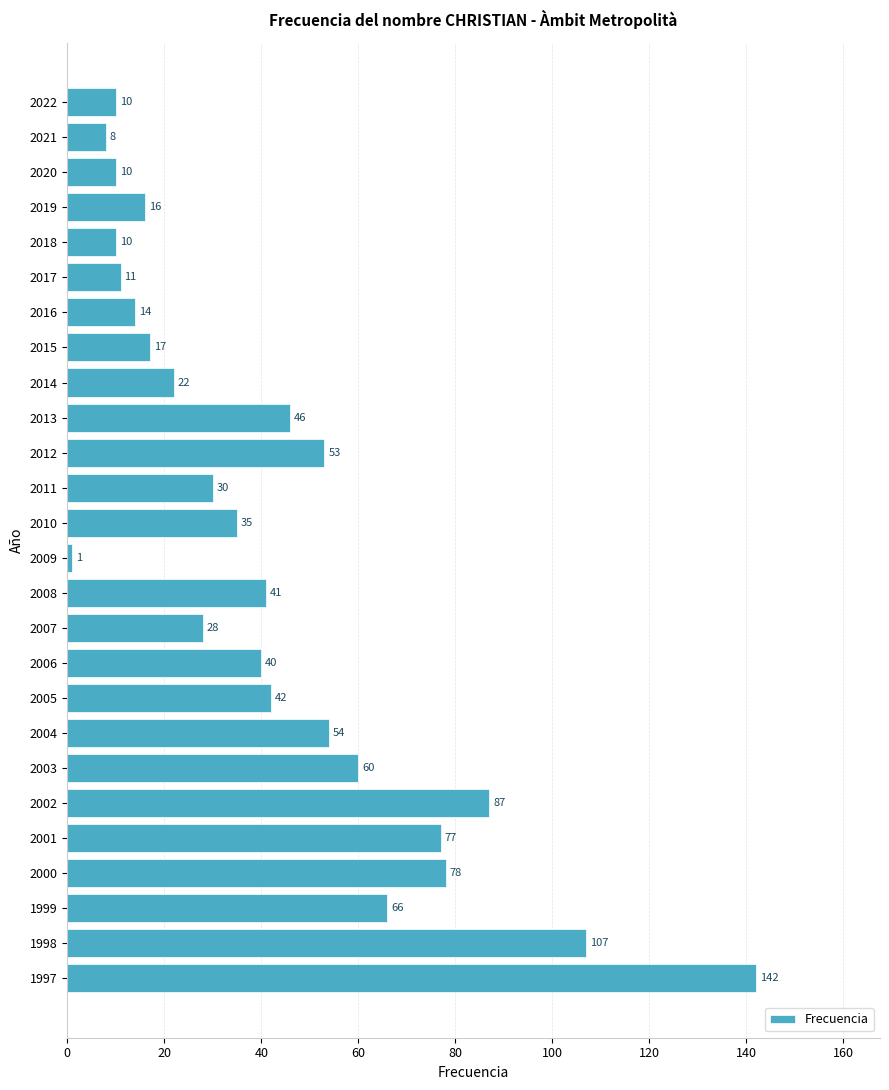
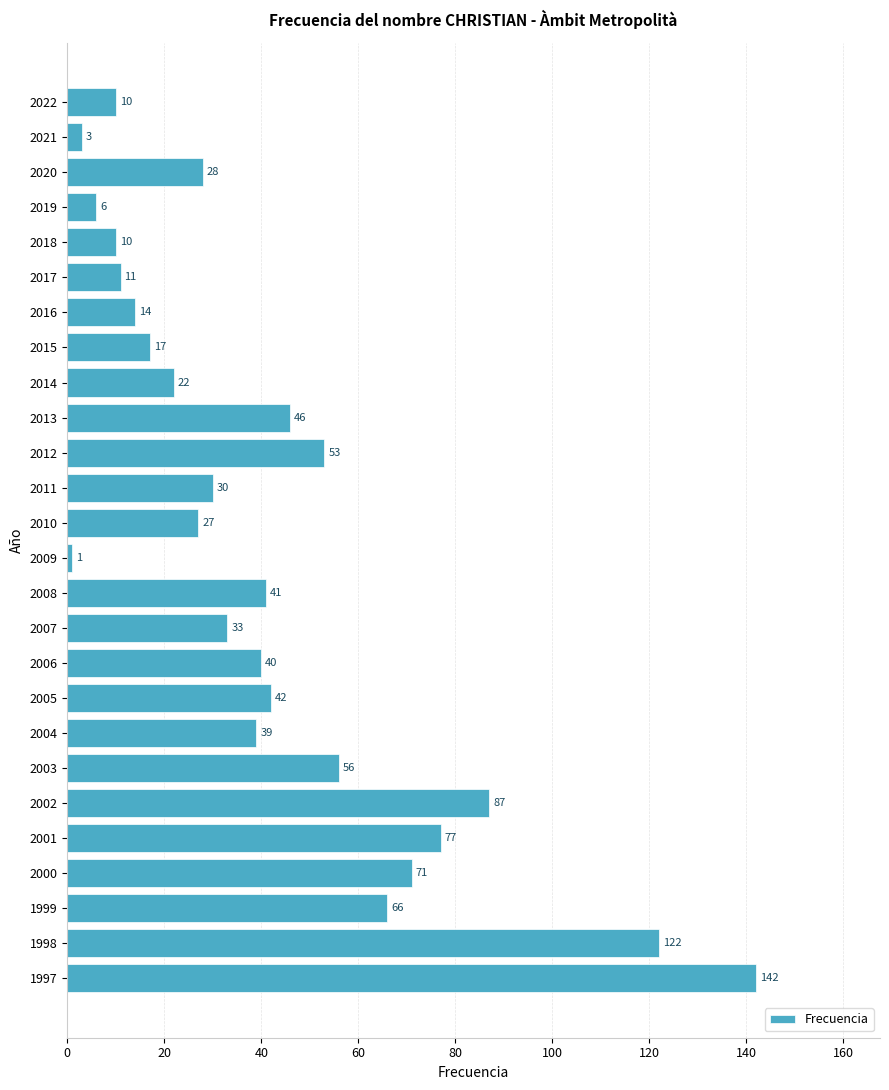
  {
    "2022": 10,
-   "2021": 8,
-   "2020": 10,
-   "2019": 16,
+   "2021": 3,
+   "2020": 28,
+   "2019": 6,
    "2018": 10,
    "2017": 11,
    "2016": 14,
    "2015": 17,
    "2014": 22,
    "2013": 46,
    "2012": 53,
    "2011": 30,
-   "2010": 35,
+   "2010": 27,
    "2009": 1,
    "2008": 41,
-   "2007": 28,
+   "2007": 33,
    "2006": 40,
    "2005": 42,
-   "2004": 54,
-   "2003": 60,
+   "2004": 39,
+   "2003": 56,
    "2002": 87,
    "2001": 77,
-   "2000": 78,
+   "2000": 71,
    "1999": 66,
-   "1998": 107,
+   "1998": 122,
    "1997": 142
  }
